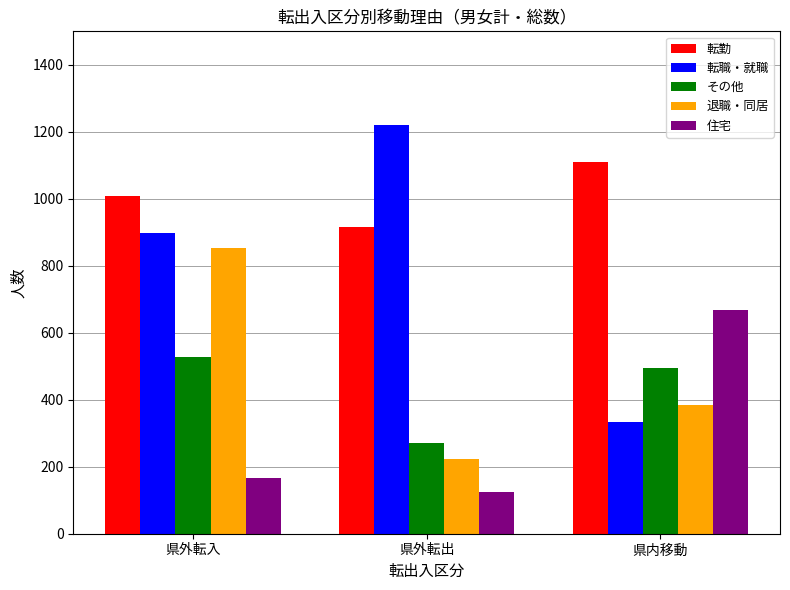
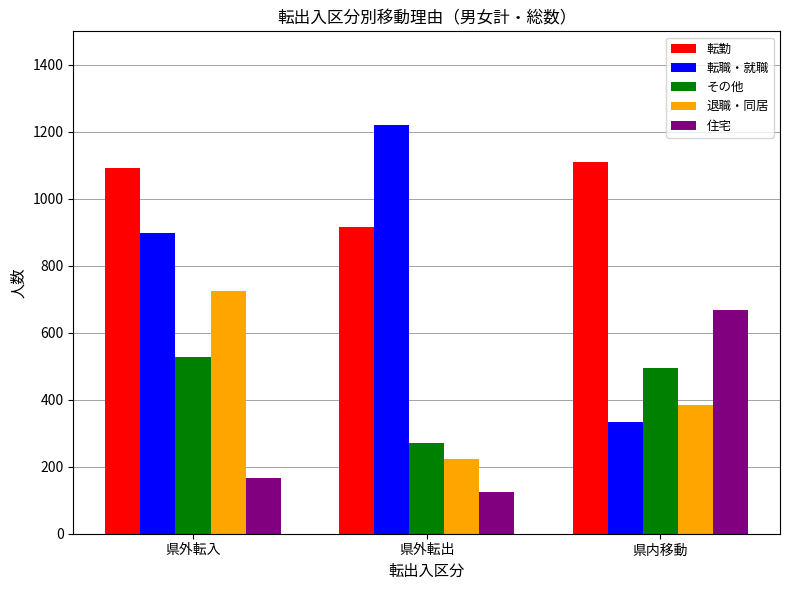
  {
    "転勤": {
-     "県外転入": 1010,
+     "県外転入": 1090,
      "県外転出": 920,
      "県内移動": 1110
    },
    "転職・就職": {
      "県外転入": 900,
      "県外転出": 1220,
      "県内移動": 330
    },
    "その他": {
      "県外転入": 530,
      "県外転出": 270,
      "県内移動": 500
    },
    "退職・同居": {
-     "県外転入": 850,
+     "県外転入": 730,
      "県外転出": 220,
      "県内移動": 390
    },
    "住宅": {
      "県外転入": 170,
      "県外転出": 130,
      "県内移動": 670
    }
  }
